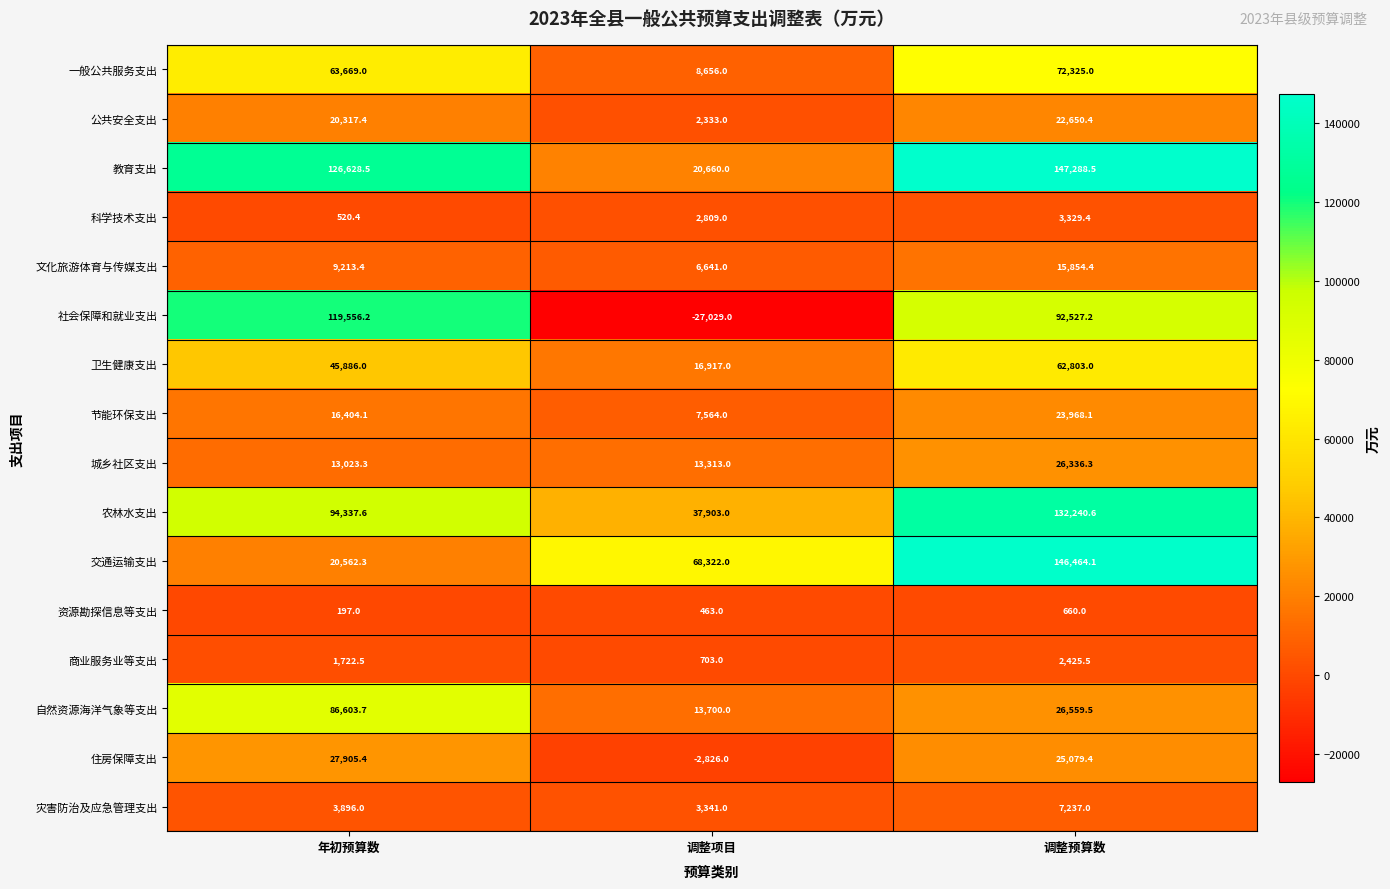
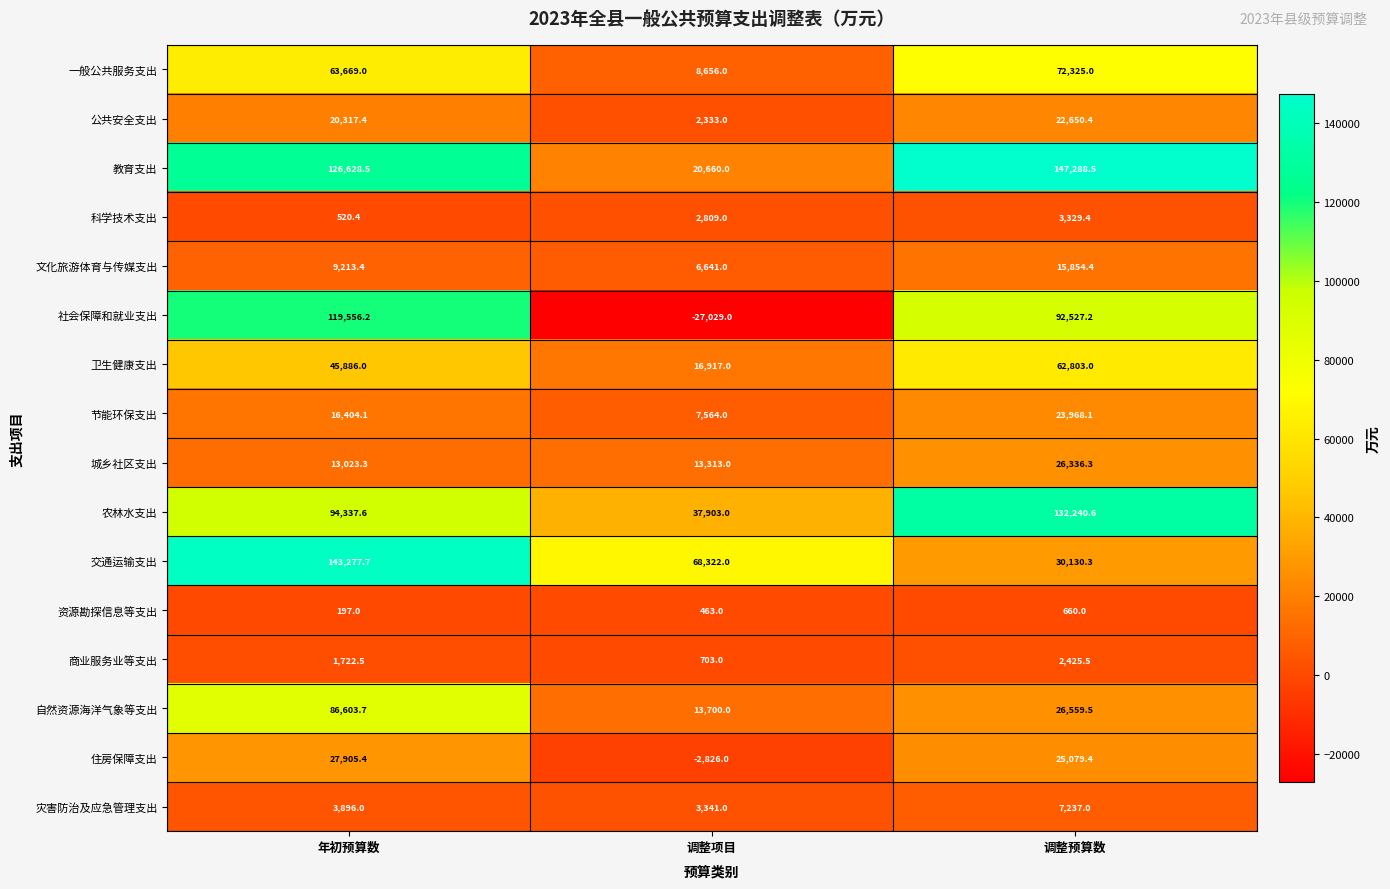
  {
    "一般公共服务支出": {
      "年初预算数": "63,669.0",
      "调整项目": "8,656.0",
      "调整预算数": "72,325.0"
    },
    "公共安全支出": {
      "年初预算数": "20,317.4",
      "调整项目": "2,333.0",
      "调整预算数": "22,650.4"
    },
    "教育支出": {
      "年初预算数": "126,628.5",
      "调整项目": "20,660.0",
      "调整预算数": "147,288.5"
    },
    "科学技术支出": {
      "年初预算数": "520.4",
      "调整项目": "2,809.0",
      "调整预算数": "3,329.4"
    },
    "文化旅游体育与传媒支出": {
      "年初预算数": "9,213.4",
      "调整项目": "6,641.0",
      "调整预算数": "15,854.4"
    },
    "社会保障和就业支出": {
      "年初预算数": "119,556.2",
      "调整项目": "-27,029.0",
      "调整预算数": "92,527.2"
    },
    "卫生健康支出": {
      "年初预算数": "45,886.0",
      "调整项目": "16,917.0",
      "调整预算数": "62,803.0"
    },
    "节能环保支出": {
      "年初预算数": "16,404.1",
      "调整项目": "7,564.0",
      "调整预算数": "23,968.1"
    },
    "城乡社区支出": {
      "年初预算数": "13,023.3",
      "调整项目": "13,313.0",
      "调整预算数": "26,336.3"
    },
    "农林水支出": {
      "年初预算数": "94,337.6",
      "调整项目": "37,903.0",
      "调整预算数": "132,240.6"
    },
    "交通运输支出": {
-     "年初预算数": "20,562.3",
+     "年初预算数": "143,277.7",
      "调整项目": "68,322.0",
-     "调整预算数": "146,464.1"
+     "调整预算数": "30,130.3"
    },
    "资源勘探信息等支出": {
      "年初预算数": "197.0",
      "调整项目": "463.0",
      "调整预算数": "660.0"
    },
    "商业服务业等支出": {
      "年初预算数": "1,722.5",
      "调整项目": "703.0",
      "调整预算数": "2,425.5"
    },
    "自然资源海洋气象等支出": {
      "年初预算数": "86,603.7",
      "调整项目": "13,700.0",
      "调整预算数": "26,559.5"
    },
    "住房保障支出": {
      "年初预算数": "27,905.4",
      "调整项目": "-2,826.0",
      "调整预算数": "25,079.4"
    },
    "灾害防治及应急管理支出": {
      "年初预算数": "3,896.0",
      "调整项目": "3,341.0",
      "调整预算数": "7,237.0"
    }
  }
